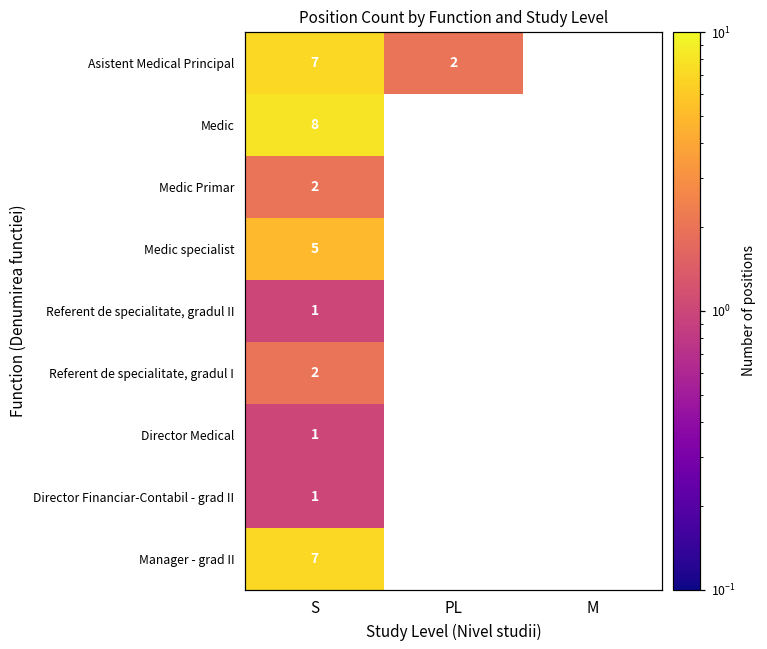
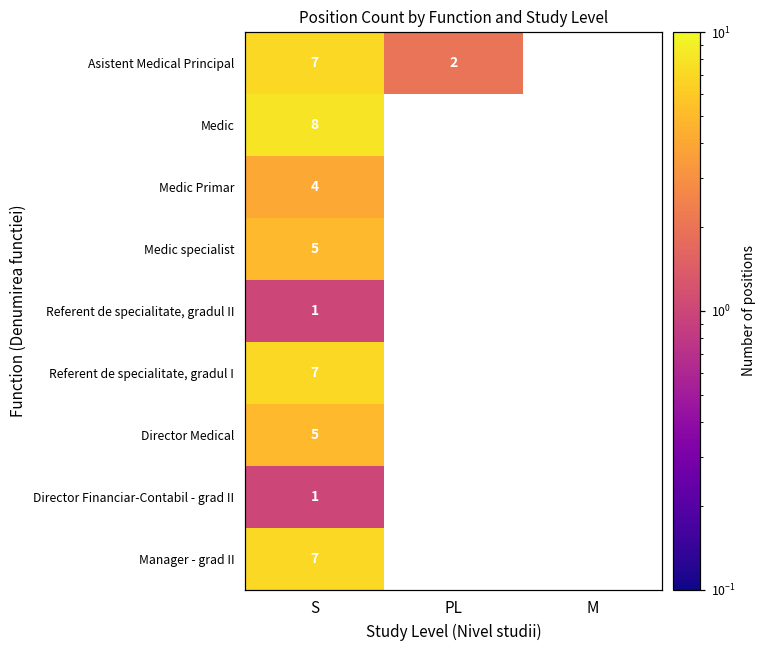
  {
    "Asistent Medical Principal": {
      "S": 7,
      "PL": 2
    },
    "Medic": {
      "S": 8
    },
    "Medic Primar": {
-     "S": 2
+     "S": 4
    },
    "Medic specialist": {
      "S": 5
    },
    "Referent de specialitate, gradul II": {
      "S": 1
    },
    "Referent de specialitate, gradul I": {
-     "S": 2
+     "S": 7
    },
    "Director Medical": {
-     "S": 1
+     "S": 5
    },
    "Director Financiar-Contabil - grad II": {
      "S": 1
    },
    "Manager - grad II": {
      "S": 7
    }
  }
